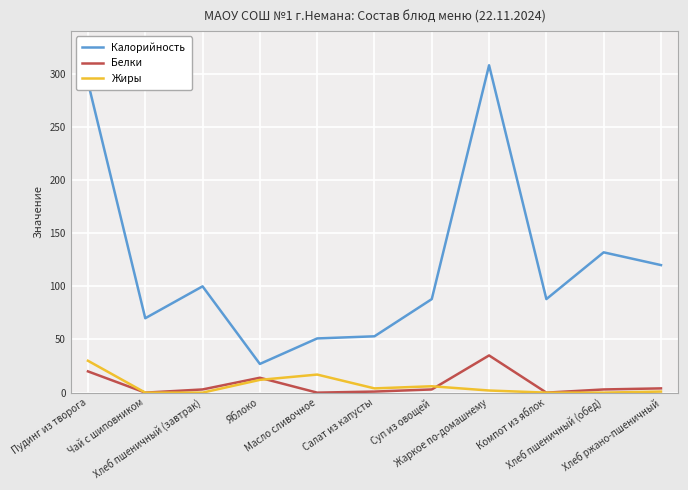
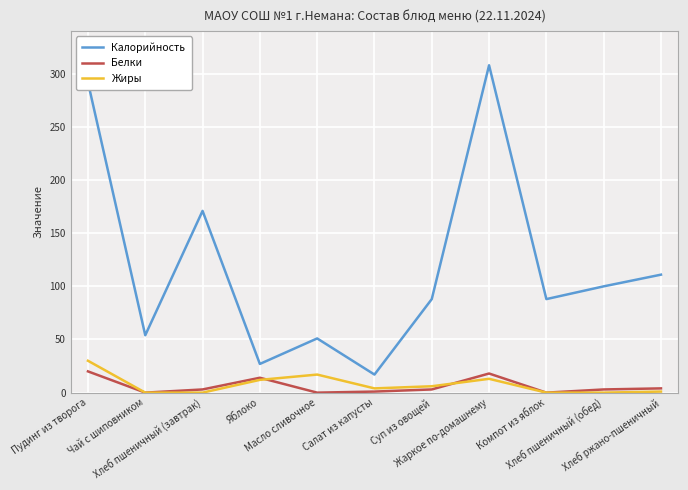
  {
    "Калорийность": {
-     "Чай с шиповником": 70,
-     "Хлеб пшеничный (завтрак)": 100,
+     "Чай с шиповником": 54,
+     "Хлеб пшеничный (завтрак)": 171,
      "Яблоко": 27,
      "Масло сливочное": 51,
-     "Салат из капусты": 53,
+     "Салат из капусты": 17,
      "Суп из овощей": 88,
      "Жаркое по-домашнему": 308,
      "Компот из яблок": 88,
-     "Хлеб пшеничный (обед)": 132,
-     "Хлеб ржано-пшеничный": 120
+     "Хлеб пшеничный (обед)": 100,
+     "Хлеб ржано-пшеничный": 111
    },
    "Белки": {
      "Пудинг из творога": 20,
      "Хлеб пшеничный (завтрак)": 3,
      "Масло сливочное": 0,
      "Салат из капусты": 1,
      "Суп из овощей": 3,
-     "Жаркое по-домашнему": 35,
+     "Жаркое по-домашнему": 18,
      "Хлеб пшеничный (обед)": 3,
      "Хлеб ржано-пшеничный": 4
    },
    "Жиры": {
      "Пудинг из творога": 30,
      "Хлеб пшеничный (завтрак)": 0,
      "Масло сливочное": 17,
      "Салат из капусты": 4,
      "Суп из овощей": 6,
-     "Жаркое по-домашнему": 2,
+     "Жаркое по-домашнему": 13,
      "Хлеб пшеничный (обед)": 0,
      "Хлеб ржано-пшеничный": 1
    }
  }
